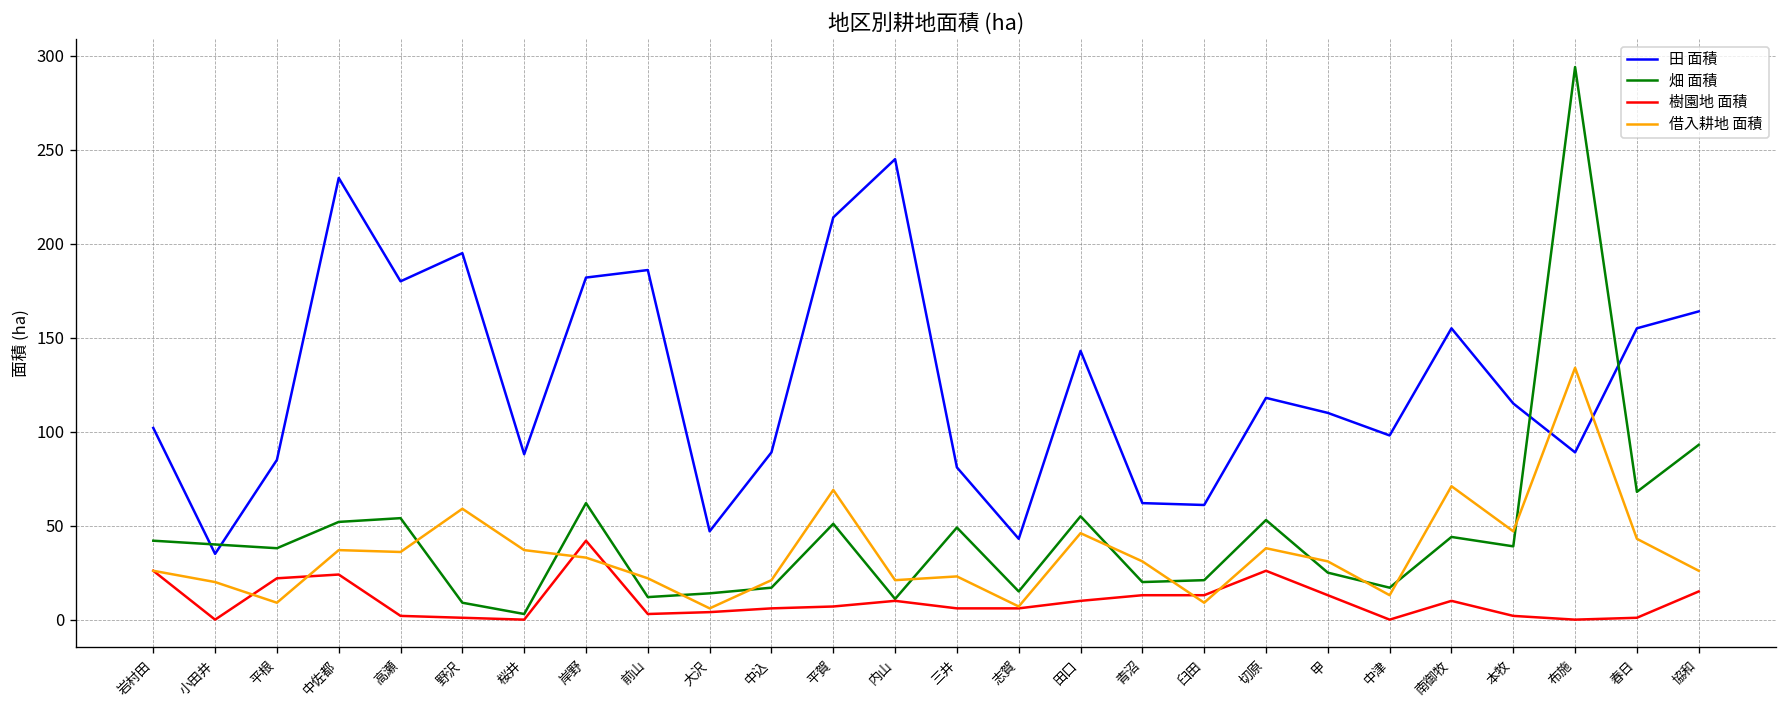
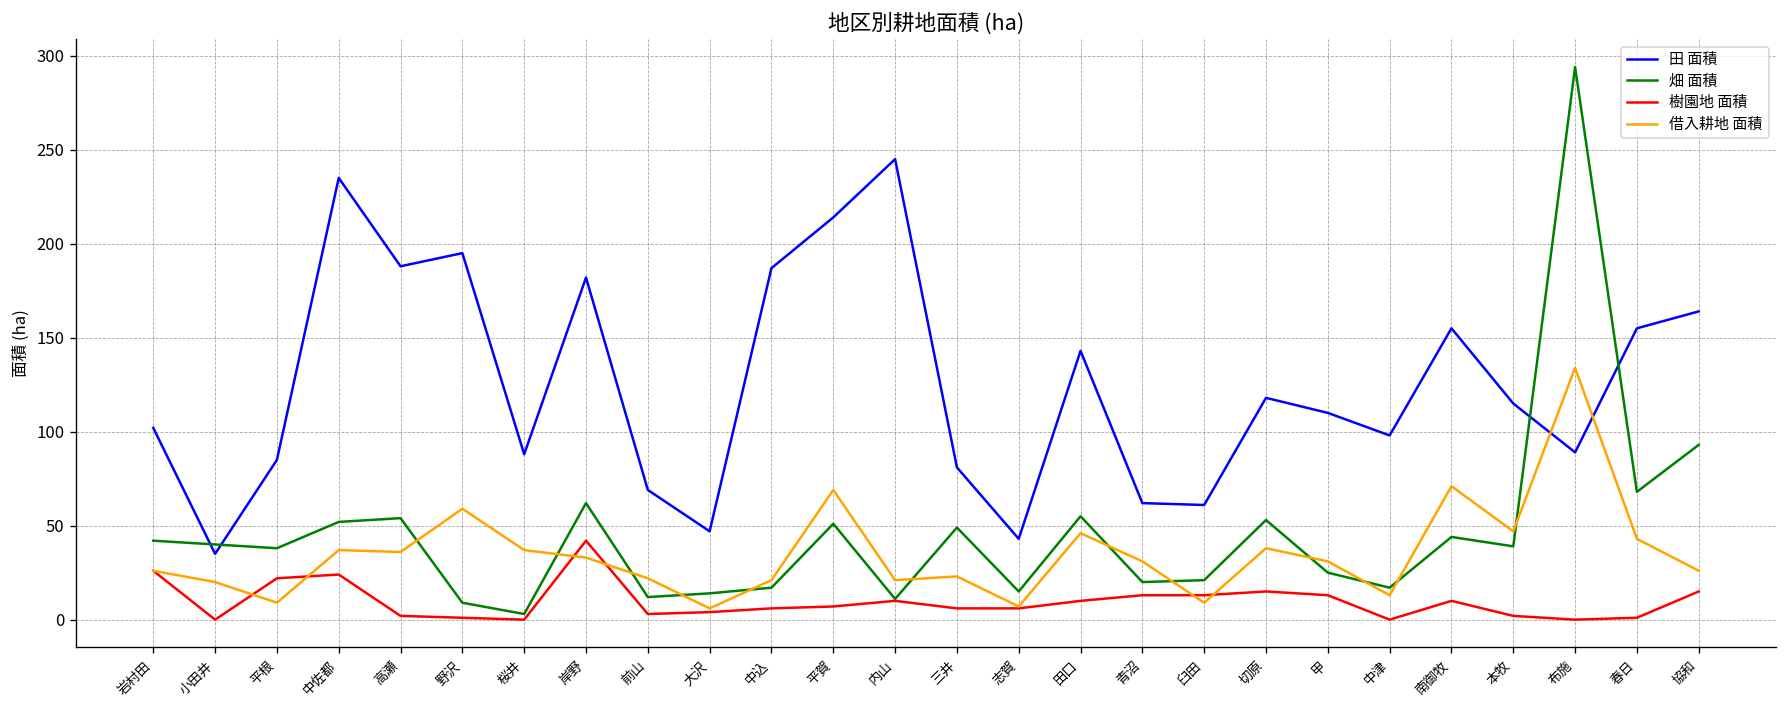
  {
    "田 面積": {
      "岩村田": 102,
      "小田井": 35,
      "平根": 85,
      "中佐都": 235,
-     "高瀬": 180,
+     "高瀬": 188,
      "野沢": 195,
      "桜井": 88,
      "岸野": 182,
-     "前山": 186,
+     "前山": 69,
      "大沢": 47,
-     "中込": 89,
+     "中込": 187,
      "平賀": 214,
      "内山": 245,
      "三井": 81,
      "志賀": 43,
      "田口": 143,
      "青沼": 62,
      "臼田": 61,
      "切原": 118,
      "甲": 110,
      "中津": 98,
      "南御牧": 155,
      "本牧": 115,
      "布施": 89,
      "春日": 155,
      "協和": 164
    },
    "畑 面積": {
      "岩村田": 42,
      "小田井": 40,
      "平根": 38,
      "中佐都": 52,
      "高瀬": 54,
      "野沢": 9,
      "桜井": 3,
      "岸野": 62,
      "前山": 12,
      "大沢": 14,
      "中込": 17,
      "平賀": 51,
      "三井": 49,
      "志賀": 15,
      "田口": 55,
      "青沼": 20,
      "臼田": 21,
      "切原": 53,
      "甲": 25,
      "中津": 17,
      "南御牧": 44,
      "本牧": 39,
      "布施": 294,
      "春日": 68,
      "協和": 93
    },
    "樹園地 面積": {
      "小田井": 0,
      "平根": 22,
      "中佐都": 24,
      "高瀬": 2,
      "野沢": 1,
      "桜井": 0,
      "岸野": 42,
      "前山": 3,
      "大沢": 4,
      "中込": 6,
      "平賀": 7,
      "三井": 6,
      "田口": 10,
      "青沼": 13,
      "臼田": 13,
-     "切原": 26,
+     "切原": 15,
      "甲": 13,
      "中津": 0,
      "南御牧": 10,
      "本牧": 2,
      "布施": 0,
      "春日": 1,
      "協和": 15
    },
    "借入耕地 面積": {
      "小田井": 20,
      "平根": 9,
      "中佐都": 37,
      "高瀬": 36,
      "野沢": 59,
      "桜井": 37,
      "岸野": 33,
      "前山": 22,
      "大沢": 6,
      "中込": 21,
      "平賀": 69,
      "内山": 21,
      "三井": 23,
      "田口": 46,
      "青沼": 31,
      "臼田": 9,
      "切原": 38,
      "甲": 31,
      "中津": 13,
      "南御牧": 71,
      "本牧": 47,
      "布施": 134,
      "春日": 43,
      "協和": 26
    }
  }
